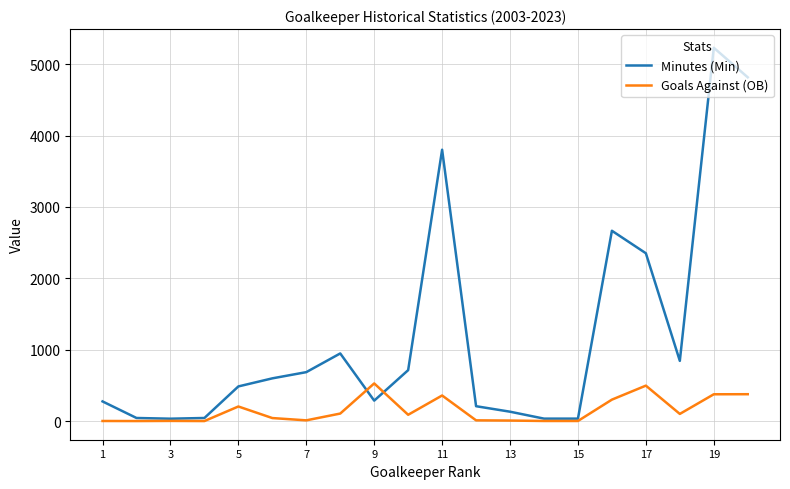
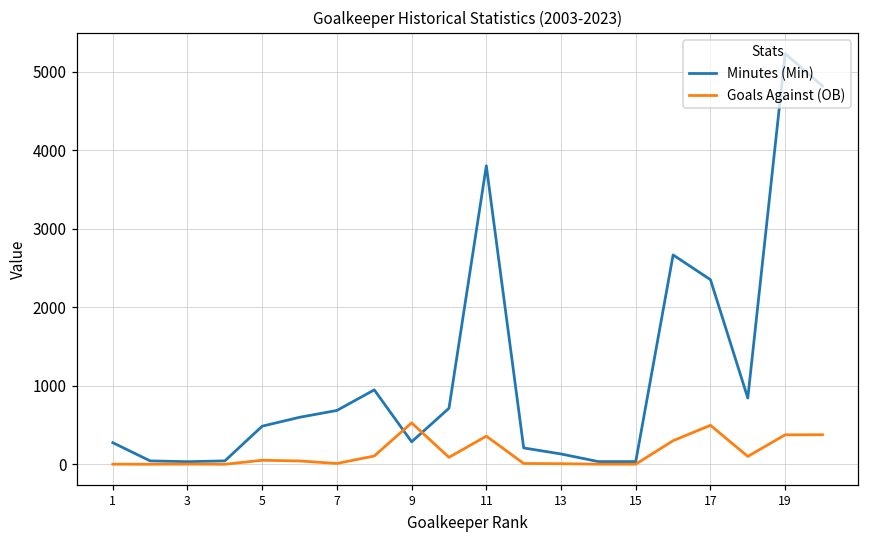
  {
    "Minutes (Min)": {
      "1": 300,
      "5": 500,
      "7": 700,
      "9": 300,
      "11": 3800,
      "13": 100,
      "17": 2400
    },
    "Goals Against (OB)": {
      "1": 0,
-     "5": 200,
+     "5": 100,
      "7": 0,
      "9": 500,
      "11": 400,
      "13": 0,
      "17": 500,
      "19": 400
    }
  }
